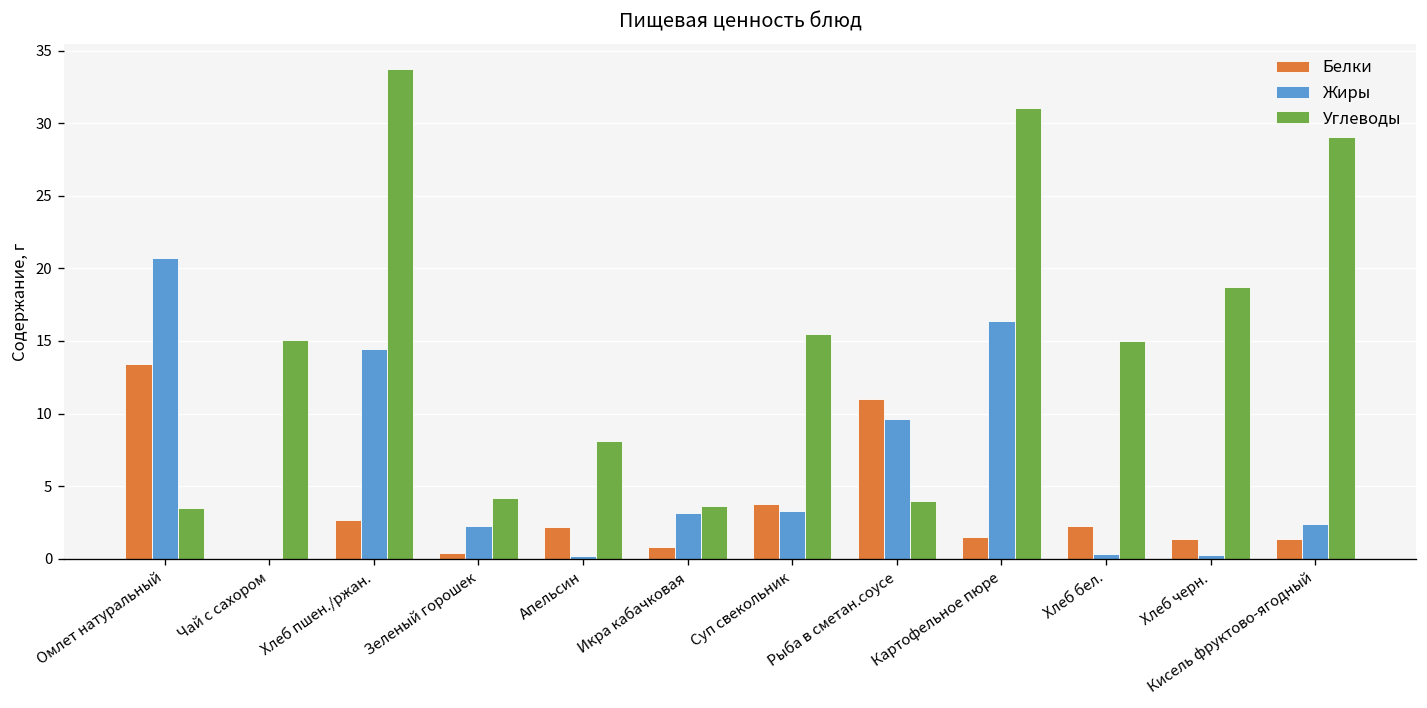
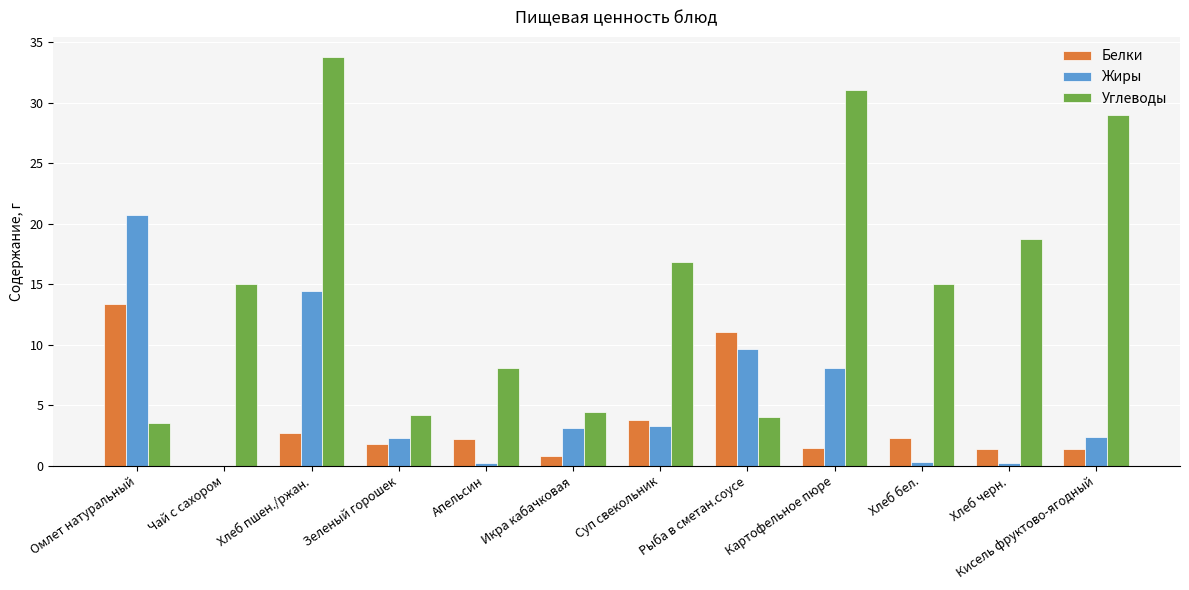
  {
    "Белки": {
      "Омлет натуральный": 13.4,
      "Чай с сахором": 0.0,
      "Хлеб пшен./ржан.": 2.7,
-     "Зеленый горошек": 0.4,
+     "Зеленый горошек": 1.8,
      "Апельсин": 2.2,
      "Икра кабачковая": 0.8,
      "Суп свекольник": 3.8,
      "Рыба в сметан.соусе": 11.0,
      "Картофельное пюре": 1.5,
      "Хлеб бел.": 2.3,
      "Хлеб черн.": 1.4,
      "Кисель фруктово-ягодный": 1.4
    },
    "Жиры": {
      "Омлет натуральный": 20.7,
      "Чай с сахором": 0.0,
      "Хлеб пшен./ржан.": 14.5,
      "Зеленый горошек": 2.3,
      "Икра кабачковая": 3.1,
      "Суп свекольник": 3.3,
      "Рыба в сметан.соусе": 9.6,
-     "Картофельное пюре": 16.4,
+     "Картофельное пюре": 8.1,
      "Хлеб бел.": 0.3,
      "Хлеб черн.": 0.3,
      "Кисель фруктово-ягодный": 2.4
    },
    "Углеводы": {
      "Омлет натуральный": 3.5,
      "Чай с сахором": 15.0,
      "Хлеб пшен./ржан.": 33.8,
      "Зеленый горошек": 4.2,
      "Апельсин": 8.1,
-     "Икра кабачковая": 3.6,
-     "Суп свекольник": 15.5,
+     "Икра кабачковая": 4.4,
+     "Суп свекольник": 16.8,
      "Рыба в сметан.соусе": 4.0,
      "Картофельное пюре": 31.1,
      "Хлеб бел.": 15.0,
      "Хлеб черн.": 18.8,
      "Кисель фруктово-ягодный": 29.0
    }
  }
